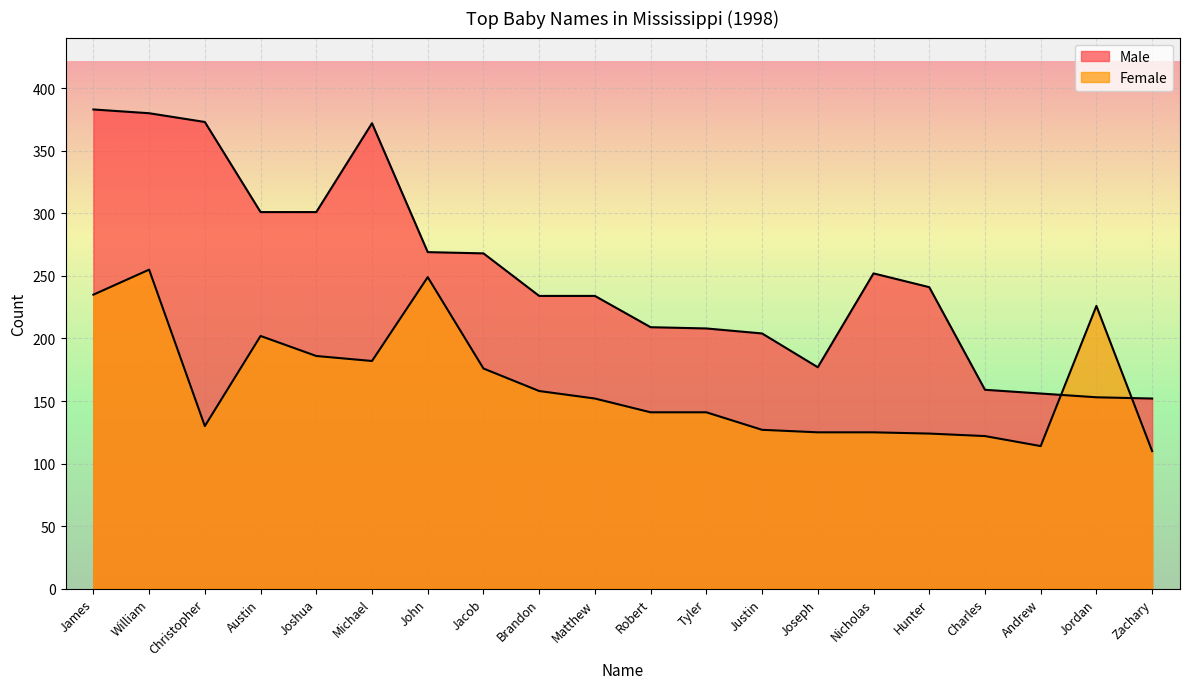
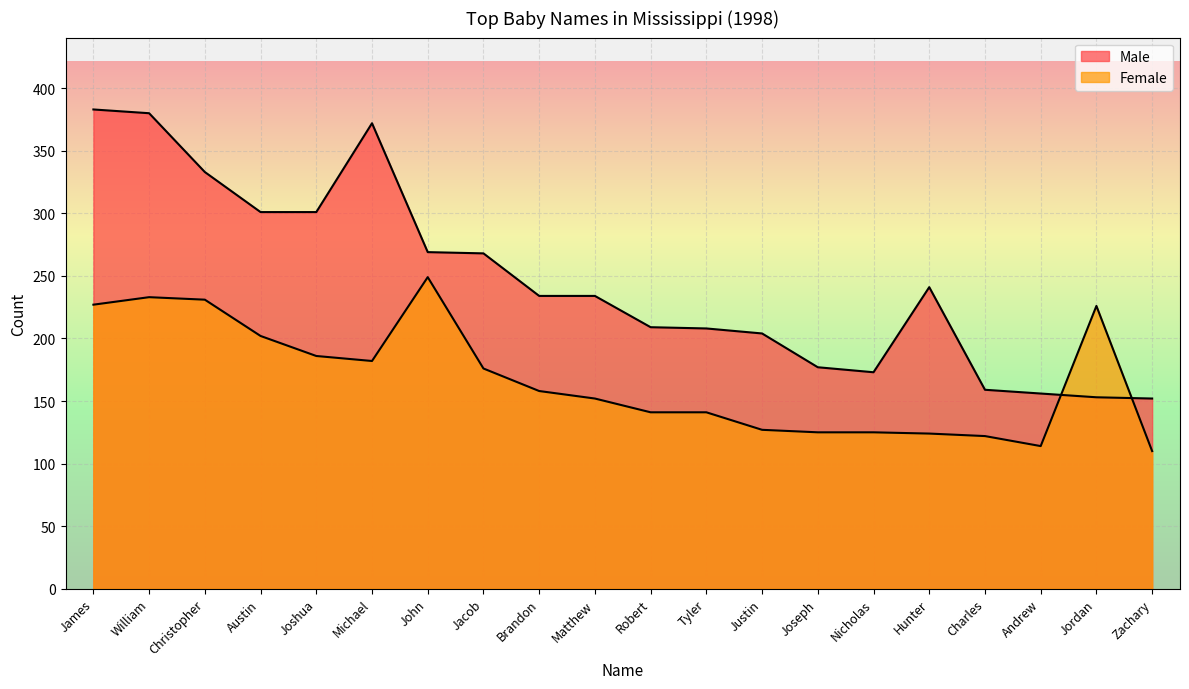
  {
    "Male": {
      "James": 383,
      "William": 380,
-     "Christopher": 373,
+     "Christopher": 333,
      "Austin": 301,
      "Joshua": 301,
      "Michael": 372,
      "John": 269,
      "Jacob": 268,
      "Brandon": 234,
      "Matthew": 234,
      "Robert": 209,
      "Tyler": 208,
      "Justin": 204,
      "Joseph": 177,
-     "Nicholas": 252,
+     "Nicholas": 173,
      "Hunter": 241,
      "Charles": 159,
      "Andrew": 156,
      "Jordan": 153,
      "Zachary": 152
    },
    "Female": {
-     "James": 235,
-     "William": 255,
-     "Christopher": 130,
+     "James": 227,
+     "William": 233,
+     "Christopher": 231,
      "Austin": 202,
      "Joshua": 186,
      "Michael": 182,
      "John": 249,
      "Jacob": 176,
      "Brandon": 158,
      "Matthew": 152,
      "Robert": 141,
      "Tyler": 141,
      "Justin": 127,
      "Joseph": 125,
      "Nicholas": 125,
      "Hunter": 124,
      "Charles": 122,
      "Andrew": 114,
      "Jordan": 226,
      "Zachary": 110
    }
  }
